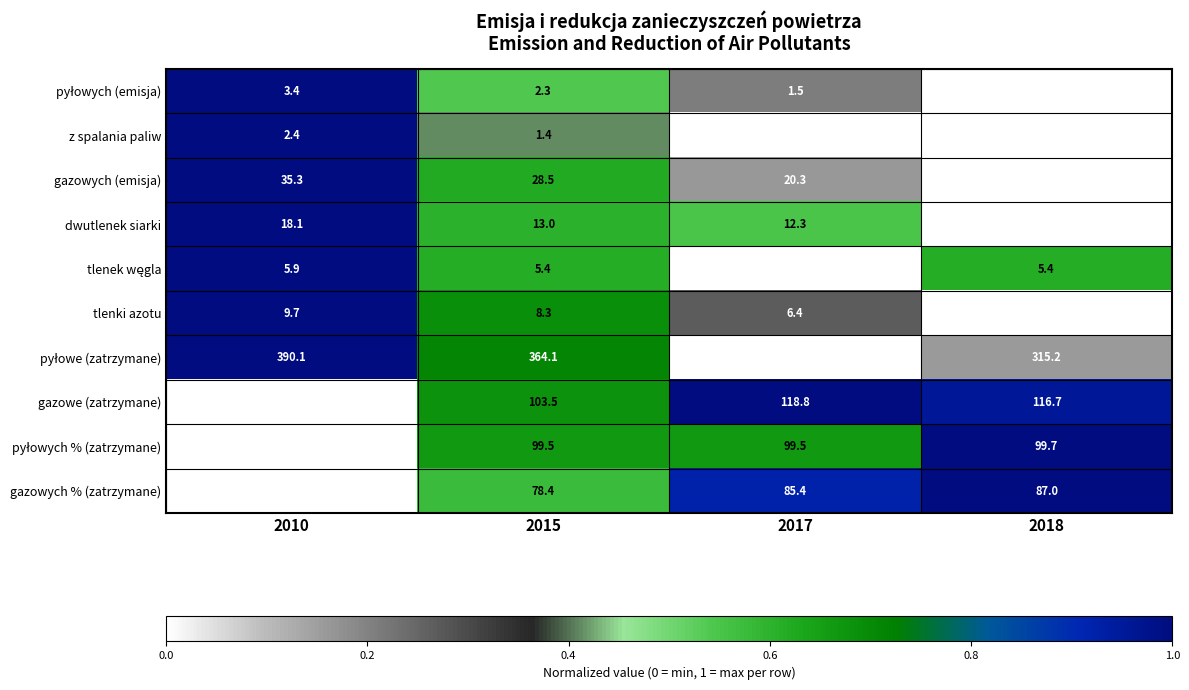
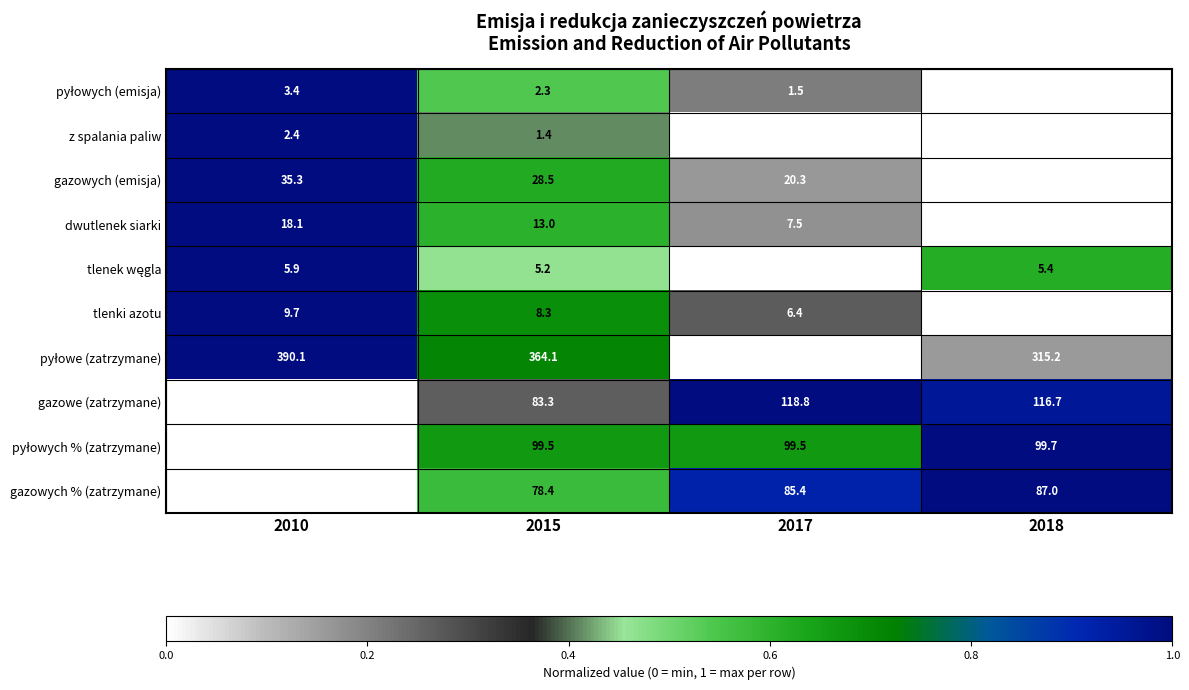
  {
    "pyłowych (emisja)": {
      "2010": 3.4,
      "2015": 2.3,
      "2017": 1.5
    },
    "z spalania paliw": {
      "2010": 2.4,
      "2015": 1.4
    },
    "gazowych (emisja)": {
      "2010": 35.3,
      "2015": 28.5,
      "2017": 20.3
    },
    "dwutlenek siarki": {
      "2010": 18.1,
      "2015": 13.0,
-     "2017": 12.3
+     "2017": 7.5
    },
    "tlenek węgla": {
      "2010": 5.9,
-     "2015": 5.4,
+     "2015": 5.2,
      "2018": 5.4
    },
    "tlenki azotu": {
      "2010": 9.7,
      "2015": 8.3,
      "2017": 6.4
    },
    "pyłowe (zatrzymane)": {
      "2010": 390.1,
      "2015": 364.1,
      "2018": 315.2
    },
    "gazowe (zatrzymane)": {
-     "2015": 103.5,
+     "2015": 83.3,
      "2017": 118.8,
      "2018": 116.7
    },
    "pyłowych % (zatrzymane)": {
      "2015": 99.5,
      "2017": 99.5,
      "2018": 99.7
    },
    "gazowych % (zatrzymane)": {
      "2015": 78.4,
      "2017": 85.4,
      "2018": 87.0
    }
  }
